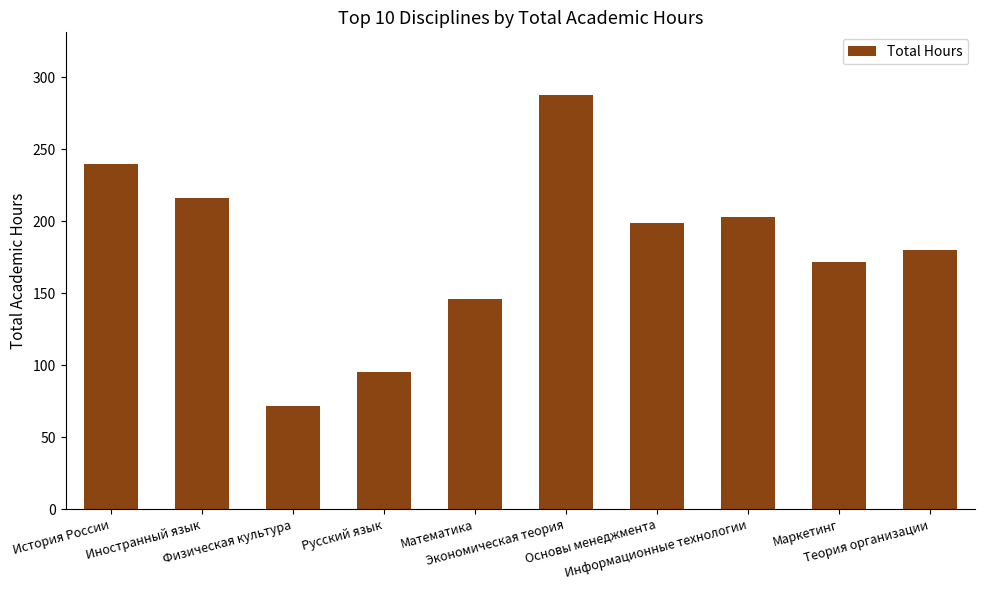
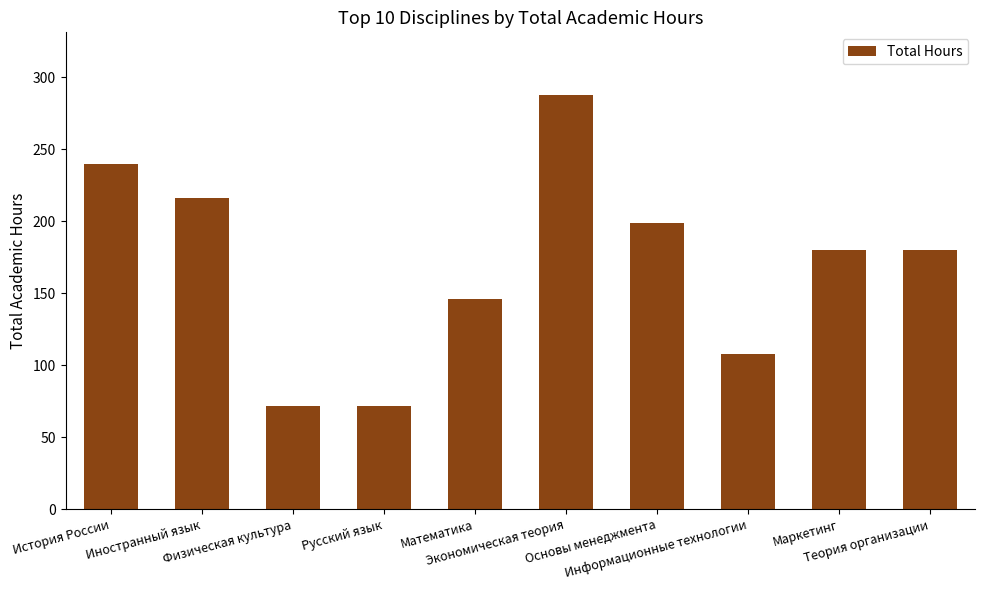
  {
    "История России": 240,
    "Иностранный язык": 216,
    "Физическая культура": 72,
-   "Русский язык": 95,
+   "Русский язык": 72,
    "Математика": 146,
    "Экономическая теория": 288,
    "Основы менеджмента": 199,
-   "Информационные технологии": 203,
-   "Маркетинг": 172,
+   "Информационные технологии": 108,
+   "Маркетинг": 180,
    "Теория организации": 180
  }
